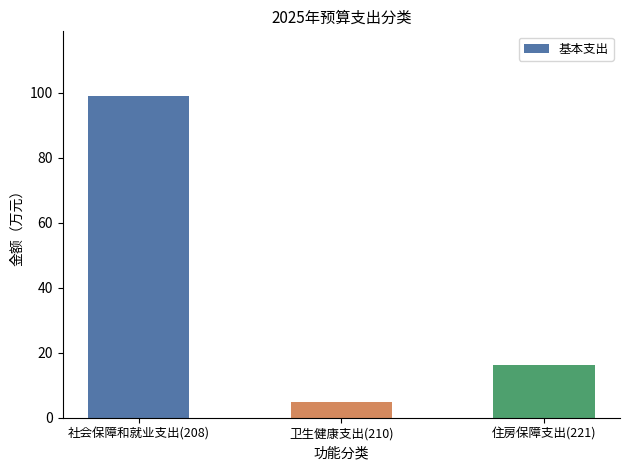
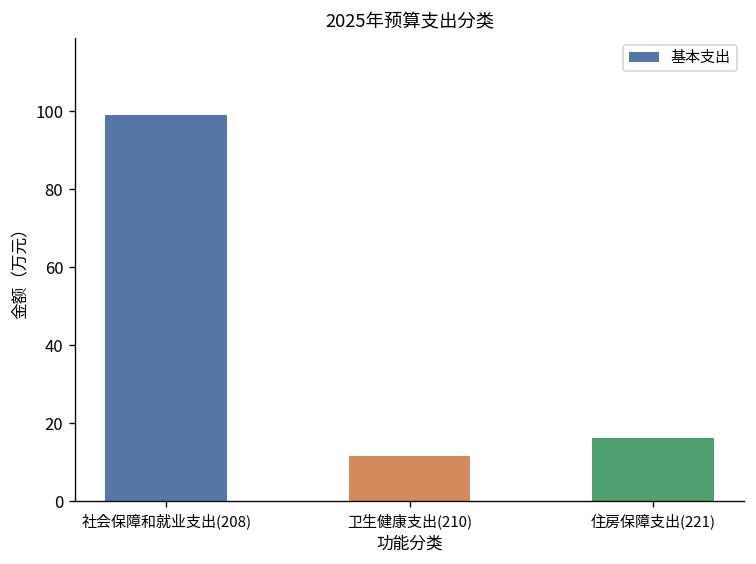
  {
    "社会保障和就业支出(208)": 99,
-   "卫生健康支出(210)": 5,
+   "卫生健康支出(210)": 11,
    "住房保障支出(221)": 16
  }
